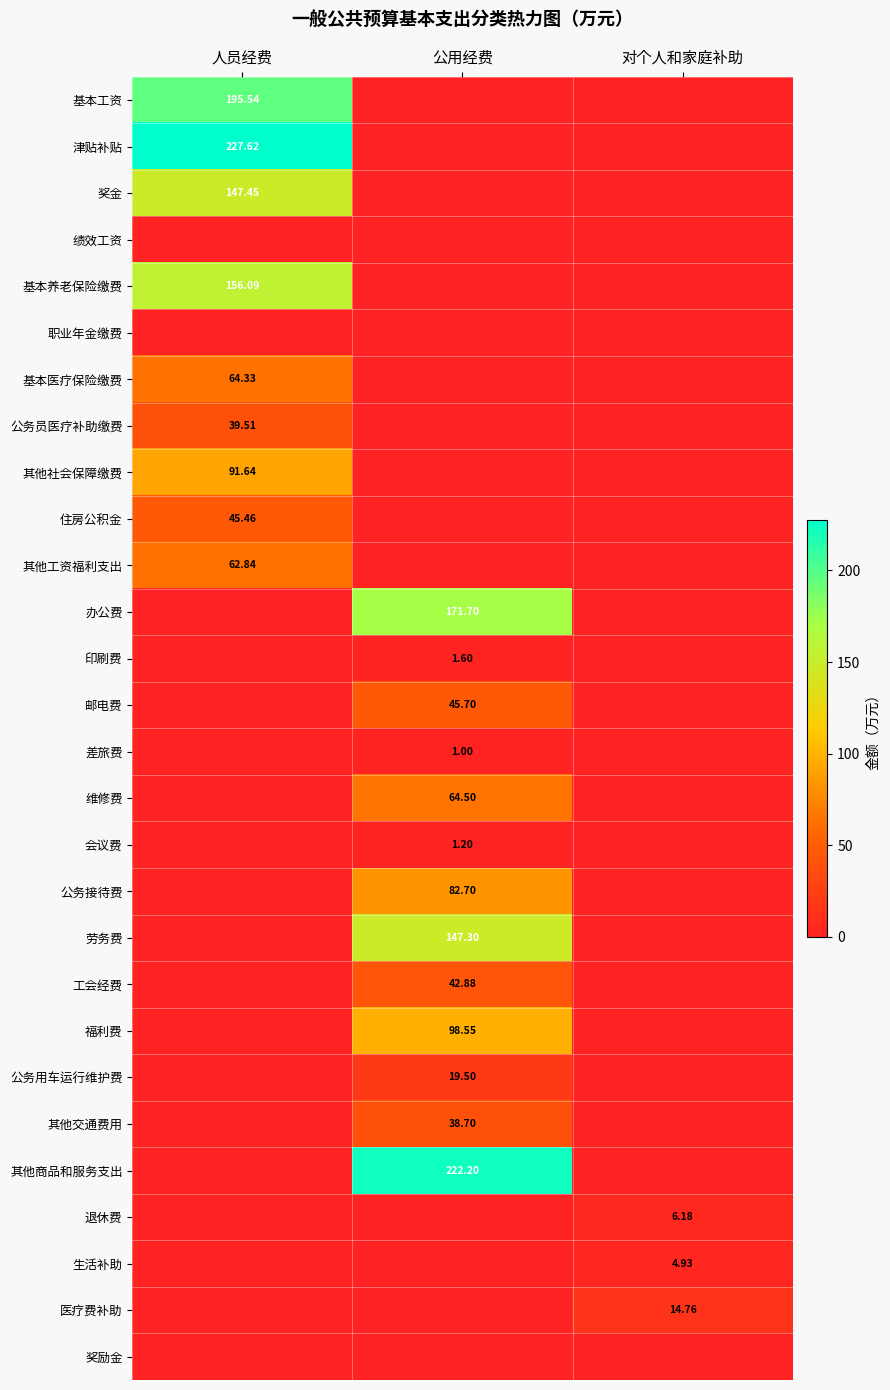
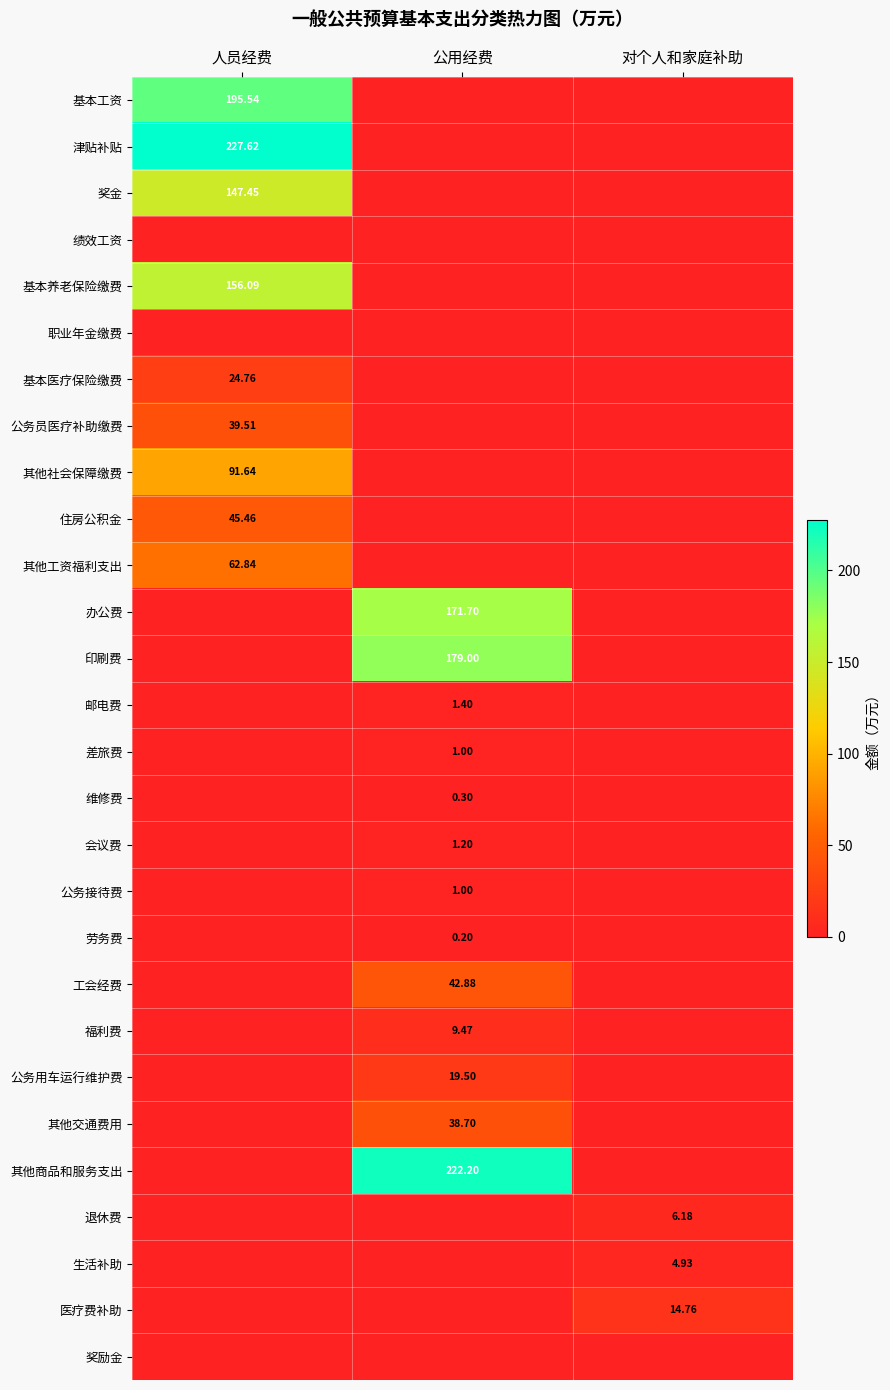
  {
    "基本工资": {
      "人员经费": 195.54
    },
    "津贴补贴": {
      "人员经费": 227.62
    },
    "奖金": {
      "人员经费": 147.45
    },
    "基本养老保险缴费": {
      "人员经费": 156.09
    },
    "基本医疗保险缴费": {
-     "人员经费": 64.33
+     "人员经费": 24.76
    },
    "公务员医疗补助缴费": {
      "人员经费": 39.51
    },
    "其他社会保障缴费": {
      "人员经费": 91.64
    },
    "住房公积金": {
      "人员经费": 45.46
    },
    "其他工资福利支出": {
      "人员经费": 62.84
    },
    "办公费": {
      "公用经费": 171.70
    },
    "印刷费": {
-     "公用经费": 1.60
+     "公用经费": 179.00
    },
    "邮电费": {
-     "公用经费": 45.70
+     "公用经费": 1.40
    },
    "差旅费": {
      "公用经费": 1.00
    },
    "维修费": {
-     "公用经费": 64.50
+     "公用经费": 0.30
    },
    "会议费": {
      "公用经费": 1.20
    },
    "公务接待费": {
-     "公用经费": 82.70
+     "公用经费": 1.00
    },
    "劳务费": {
-     "公用经费": 147.30
+     "公用经费": 0.20
    },
    "工会经费": {
      "公用经费": 42.88
    },
    "福利费": {
-     "公用经费": 98.55
+     "公用经费": 9.47
    },
    "公务用车运行维护费": {
      "公用经费": 19.50
    },
    "其他交通费用": {
      "公用经费": 38.70
    },
    "其他商品和服务支出": {
      "公用经费": 222.20
    },
    "退休费": {
      "对个人和家庭补助": 6.18
    },
    "生活补助": {
      "对个人和家庭补助": 4.93
    },
    "医疗费补助": {
      "对个人和家庭补助": 14.76
    }
  }
